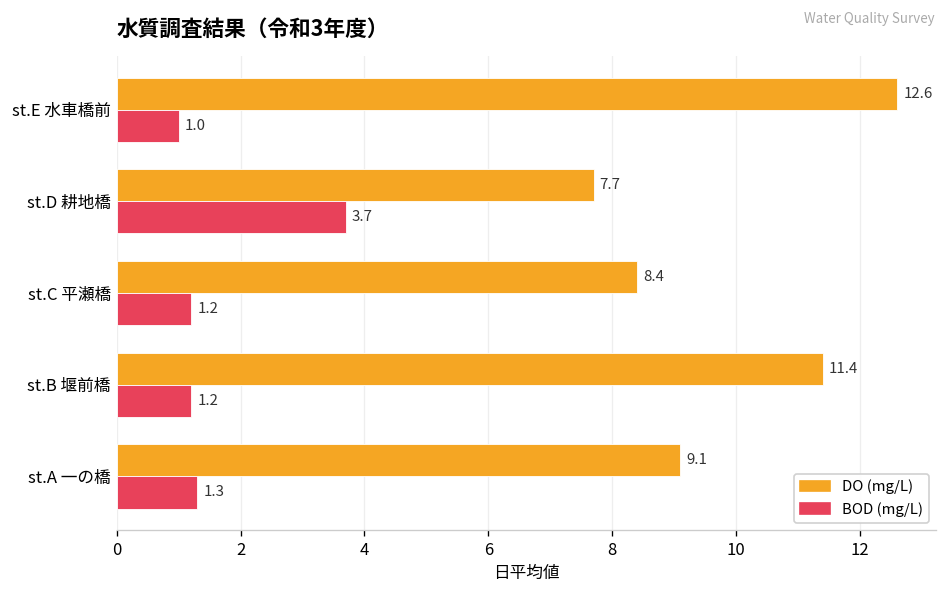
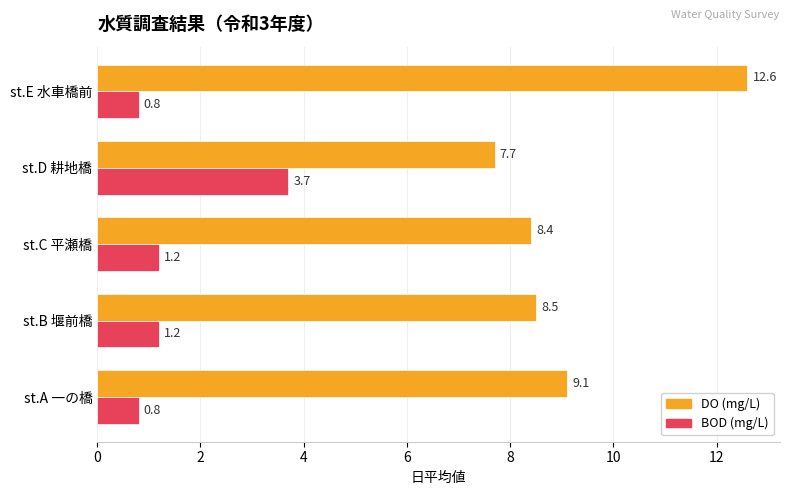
  {
    "DO (mg/L)": {
      "st.E 水車橋前": 12.6,
      "st.D 耕地橋": 7.7,
      "st.C 平瀬橋": 8.4,
-     "st.B 堰前橋": 11.4,
+     "st.B 堰前橋": 8.5,
      "st.A 一の橋": 9.1
    },
    "BOD (mg/L)": {
-     "st.E 水車橋前": 1.0,
+     "st.E 水車橋前": 0.8,
      "st.D 耕地橋": 3.7,
      "st.C 平瀬橋": 1.2,
      "st.B 堰前橋": 1.2,
-     "st.A 一の橋": 1.3
+     "st.A 一の橋": 0.8
    }
  }
